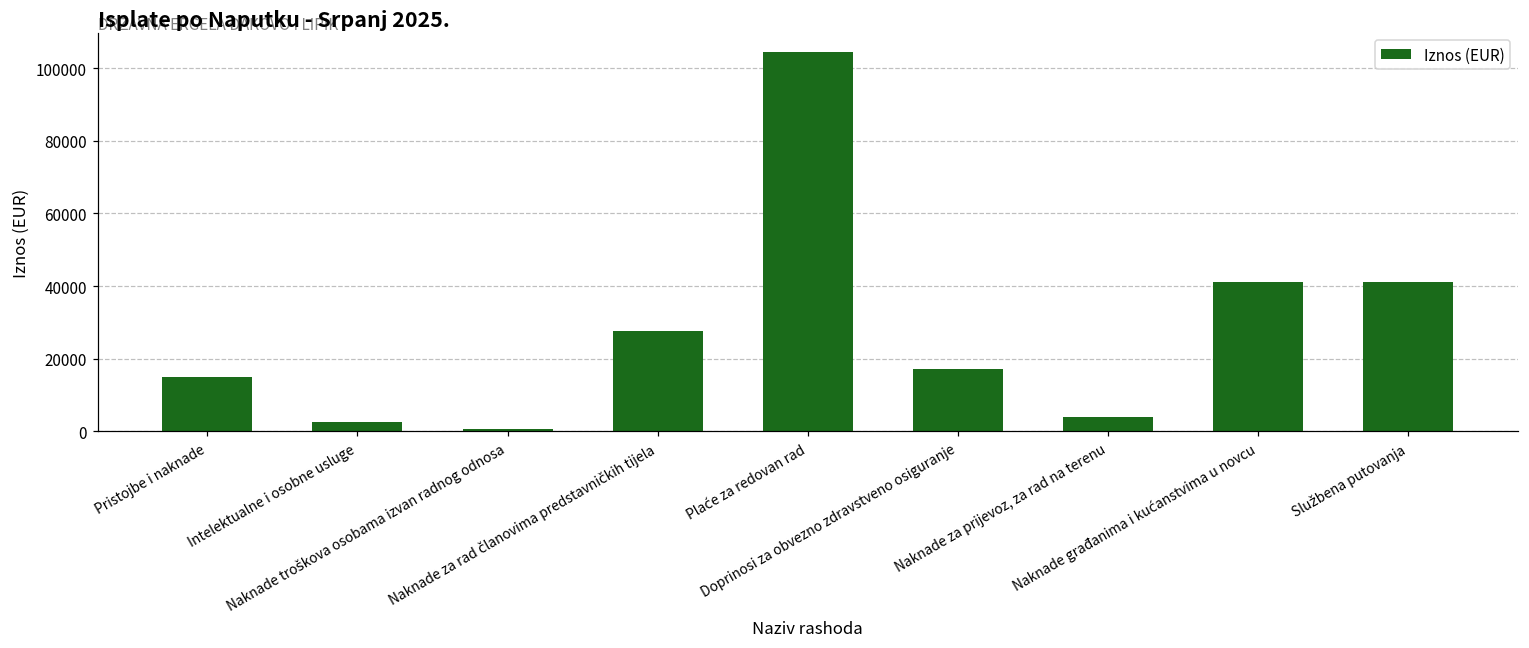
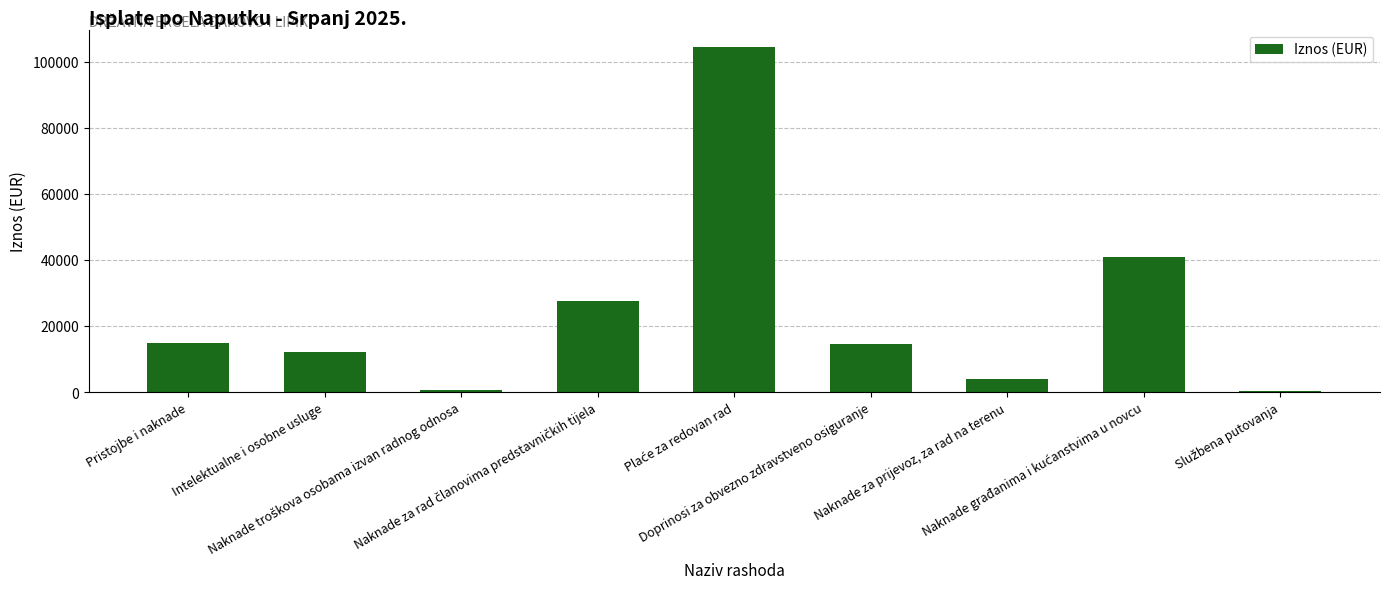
  {
    "Pristojbe i naknade": 15000,
-   "Intelektualne i osobne usluge": 3000,
+   "Intelektualne i osobne usluge": 12000,
    "Naknade za rad članovima predstavničkih tijela": 28000,
    "Plaće za redovan rad": 105000,
-   "Doprinosi za obvezno zdravstveno osiguranje": 17000,
+   "Doprinosi za obvezno zdravstveno osiguranje": 15000,
    "Naknade za prijevoz, za rad na terenu": 4000,
    "Naknade građanima i kućanstvima u novcu": 41000,
-   "Službena putovanja": 41000
+   "Službena putovanja": 0
  }
